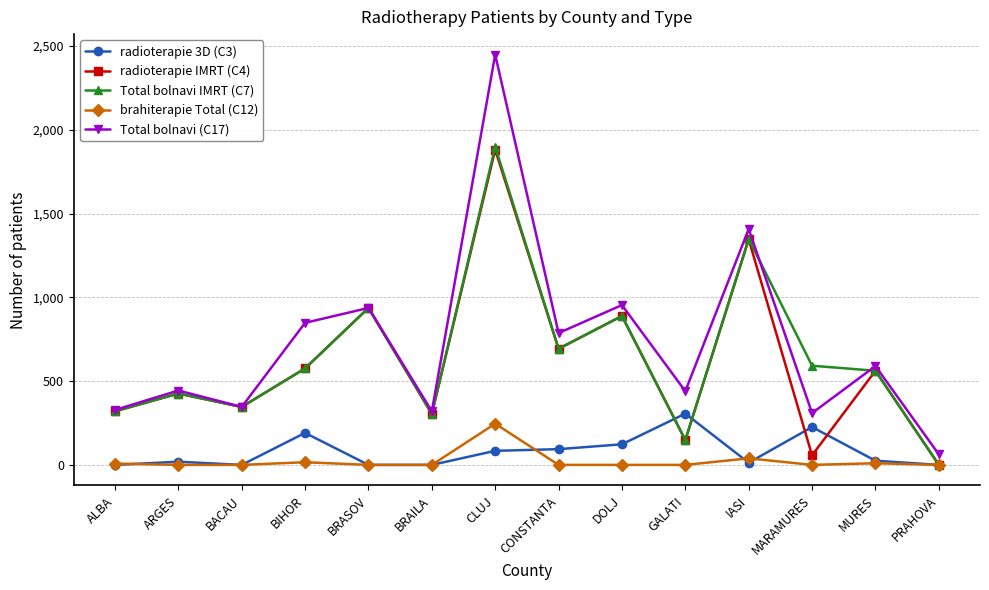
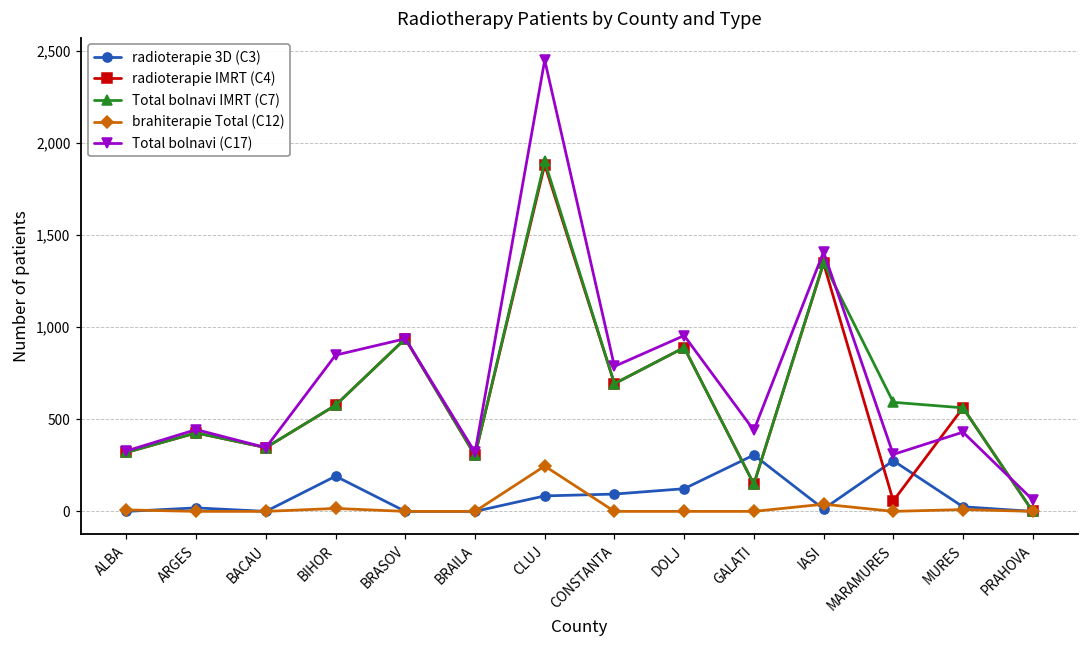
  {
    "radioterapie 3D (C3)": {
      "ARGES": "20",
      "BIHOR": "190",
      "CLUJ": "80",
      "CONSTANTA": "90",
      "DOLJ": "120",
      "GALATI": "310",
      "IASI": "10",
-     "MARAMURES": "230"
+     "MARAMURES": "280"
    },
    "radioterapie IMRT (C4)": {
      "CLUJ": "1,880",
      "MARAMURES": "60"
    },
    "Total bolnavi IMRT (C7)": {
      "CLUJ": "1,900",
      "MARAMURES": "590"
    },
    "brahiterapie Total (C12)": {
      "ARGES": "0",
      "BIHOR": "20",
      "CLUJ": "250",
      "CONSTANTA": "0",
      "DOLJ": "0",
      "GALATI": "0",
      "IASI": "40",
      "MARAMURES": "0"
    },
    "Total bolnavi (C17)": {
      "ARGES": "440",
      "BIHOR": "850",
      "BRAILA": "320",
      "CLUJ": "2,450",
      "CONSTANTA": "790",
      "DOLJ": "950",
      "GALATI": "440",
      "IASI": "1,410",
      "MARAMURES": "310",
-     "MURES": "590",
+     "MURES": "430",
      "PRAHOVA": "60"
    }
  }
